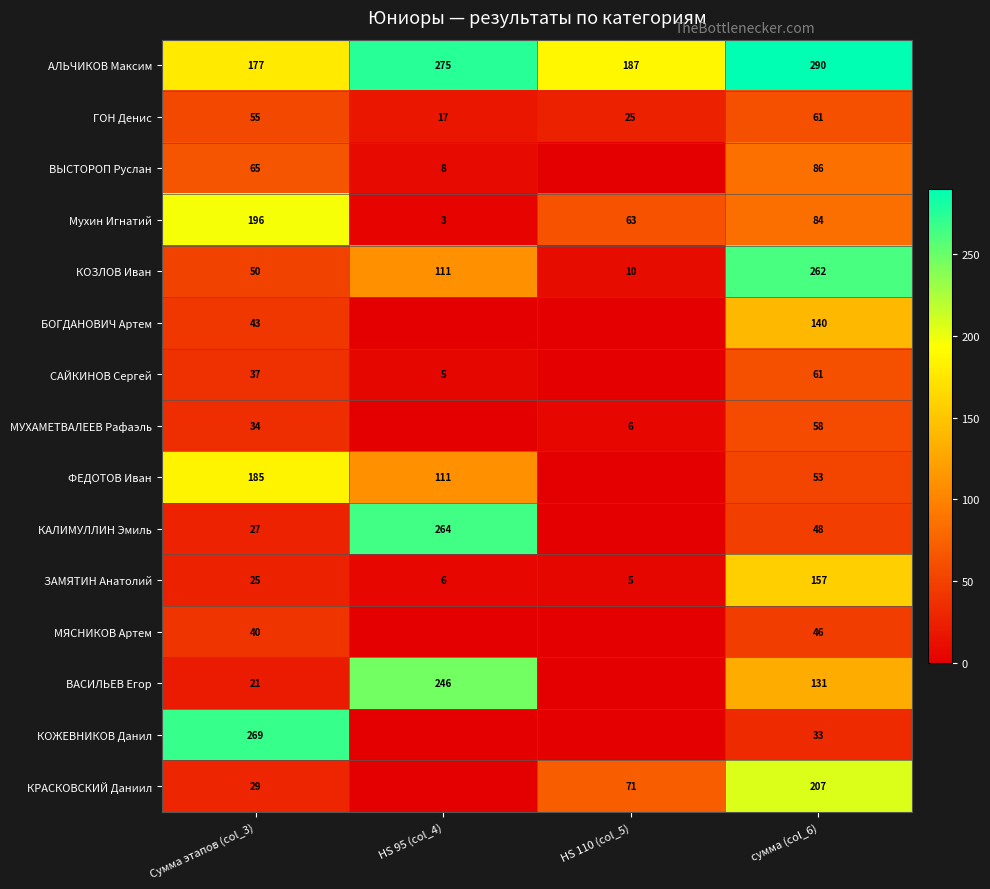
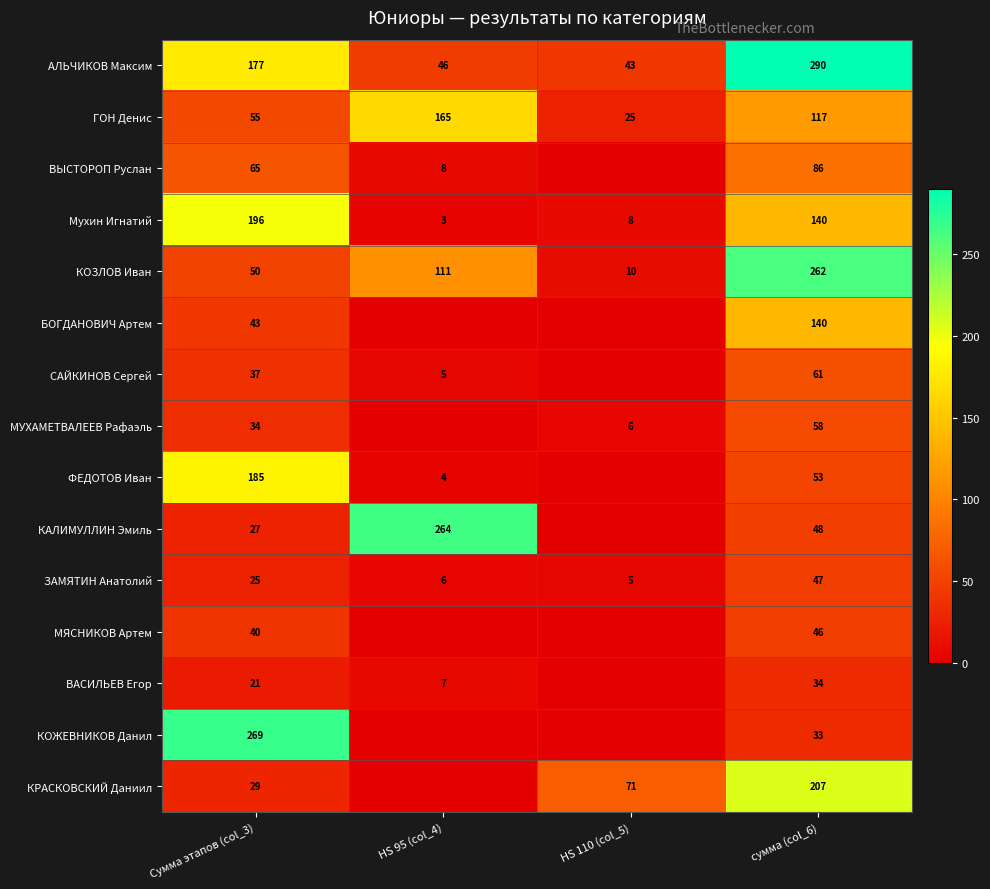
  {
    "АЛЬЧИКОВ Максим": {
      "Сумма этапов (col_3)": 177,
-     "HS 95 (col_4)": 275,
-     "HS 110 (col_5)": 187,
+     "HS 95 (col_4)": 46,
+     "HS 110 (col_5)": 43,
      "сумма (col_6)": 290
    },
    "ГОН Денис": {
      "Сумма этапов (col_3)": 55,
-     "HS 95 (col_4)": 17,
+     "HS 95 (col_4)": 165,
      "HS 110 (col_5)": 25,
-     "сумма (col_6)": 61
+     "сумма (col_6)": 117
    },
    "ВЫСТОРОП Руслан": {
      "Сумма этапов (col_3)": 65,
      "HS 95 (col_4)": 8,
      "сумма (col_6)": 86
    },
    "Мухин Игнатий": {
      "Сумма этапов (col_3)": 196,
      "HS 95 (col_4)": 3,
-     "HS 110 (col_5)": 63,
-     "сумма (col_6)": 84
+     "HS 110 (col_5)": 8,
+     "сумма (col_6)": 140
    },
    "КОЗЛОВ Иван": {
      "Сумма этапов (col_3)": 50,
      "HS 95 (col_4)": 111,
      "HS 110 (col_5)": 10,
      "сумма (col_6)": 262
    },
    "БОГДАНОВИЧ Артем": {
      "Сумма этапов (col_3)": 43,
      "сумма (col_6)": 140
    },
    "САЙКИНОВ Сергей": {
      "Сумма этапов (col_3)": 37,
      "HS 95 (col_4)": 5,
      "сумма (col_6)": 61
    },
    "МУХАМЕТВАЛЕЕВ Рафаэль": {
      "Сумма этапов (col_3)": 34,
      "HS 110 (col_5)": 6,
      "сумма (col_6)": 58
    },
    "ФЕДОТОВ Иван": {
      "Сумма этапов (col_3)": 185,
-     "HS 95 (col_4)": 111,
+     "HS 95 (col_4)": 4,
      "сумма (col_6)": 53
    },
    "КАЛИМУЛЛИН Эмиль": {
      "Сумма этапов (col_3)": 27,
      "HS 95 (col_4)": 264,
      "сумма (col_6)": 48
    },
    "ЗАМЯТИН Анатолий": {
      "Сумма этапов (col_3)": 25,
      "HS 95 (col_4)": 6,
      "HS 110 (col_5)": 5,
-     "сумма (col_6)": 157
+     "сумма (col_6)": 47
    },
    "МЯСНИКОВ Артем": {
      "Сумма этапов (col_3)": 40,
      "сумма (col_6)": 46
    },
    "ВАСИЛЬЕВ Егор": {
      "Сумма этапов (col_3)": 21,
-     "HS 95 (col_4)": 246,
-     "сумма (col_6)": 131
+     "HS 95 (col_4)": 7,
+     "сумма (col_6)": 34
    },
    "КОЖЕВНИКОВ Данил": {
      "Сумма этапов (col_3)": 269,
      "сумма (col_6)": 33
    },
    "КРАСКОВСКИЙ Даниил": {
      "Сумма этапов (col_3)": 29,
      "HS 110 (col_5)": 71,
      "сумма (col_6)": 207
    }
  }
